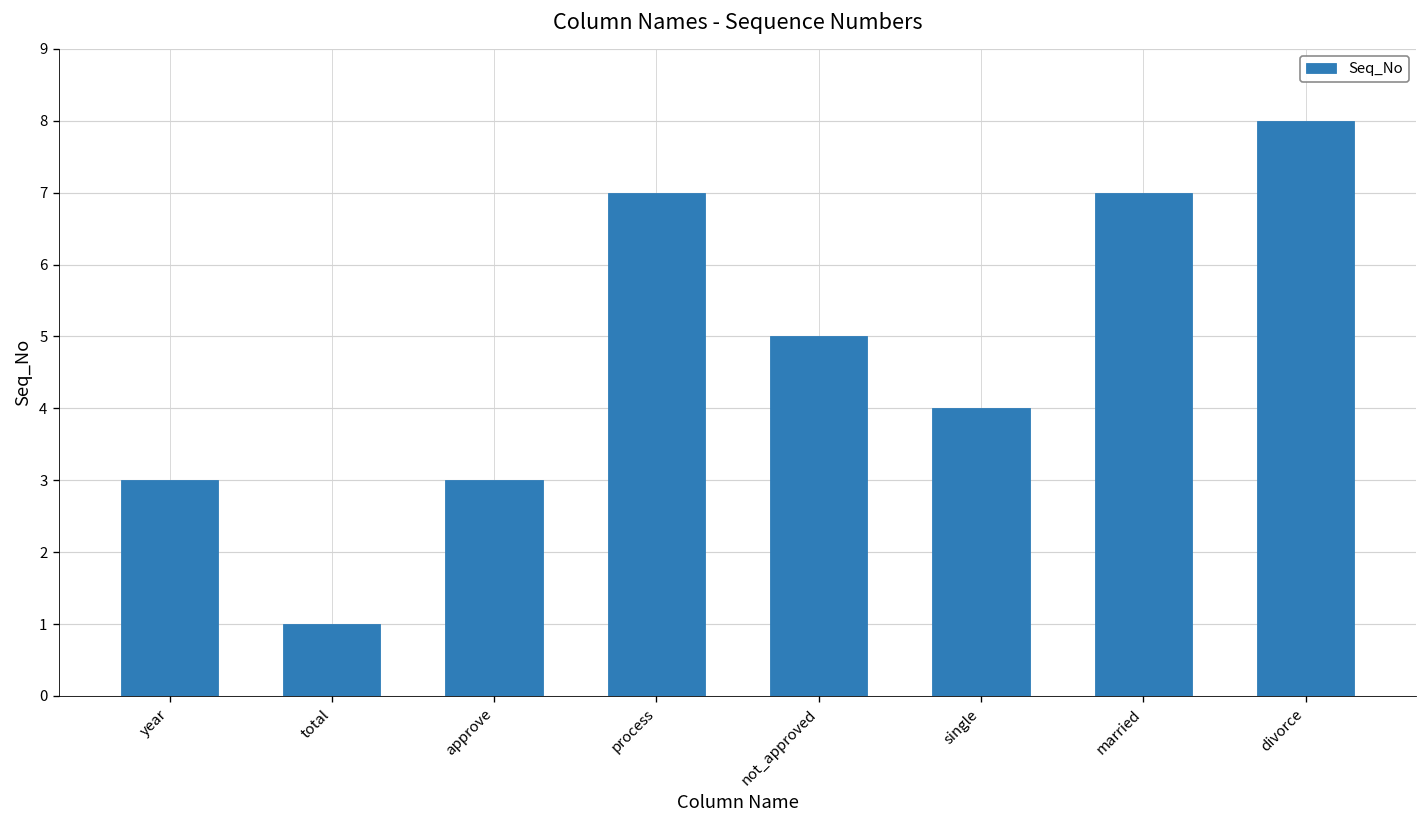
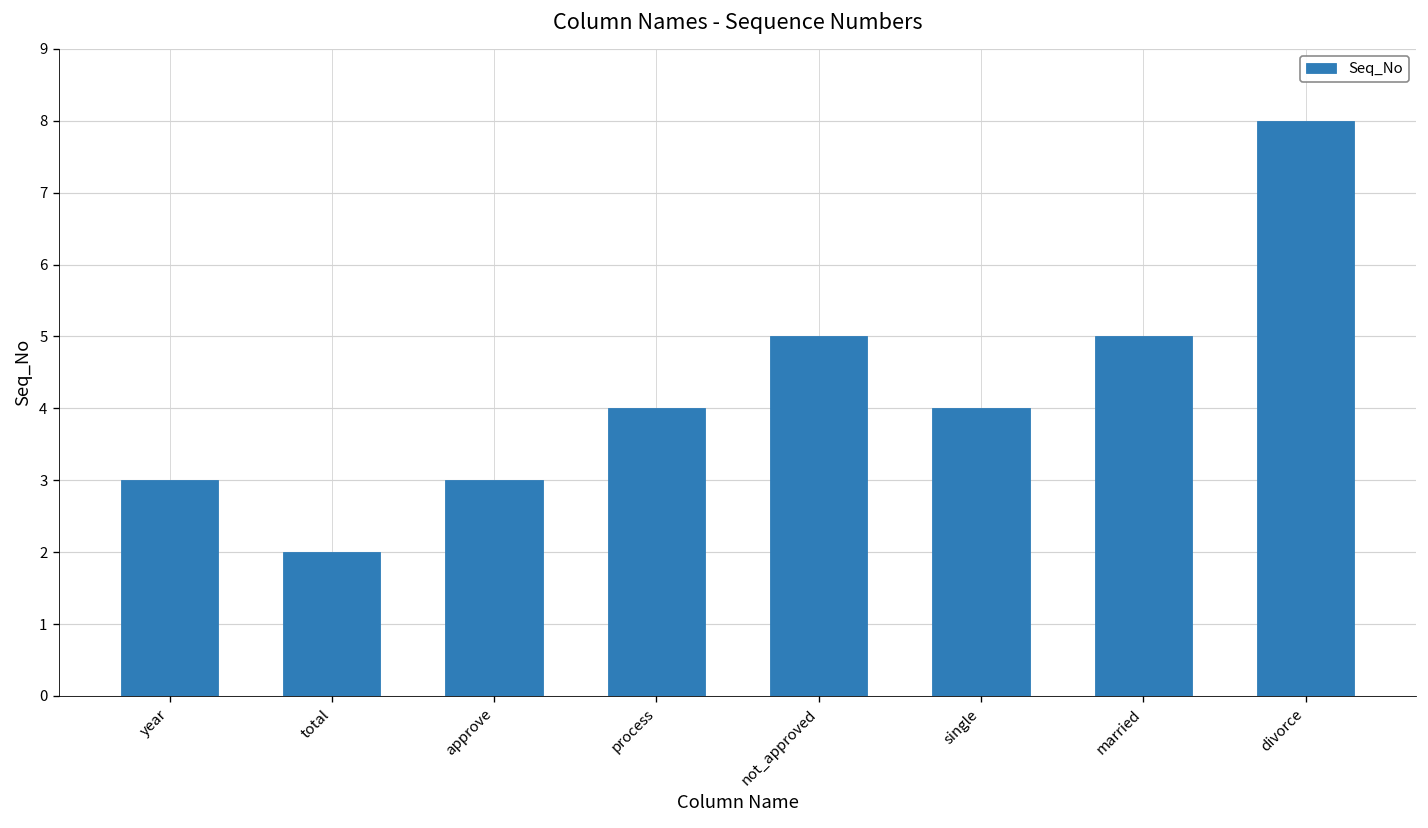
  {
    "year": 3,
-   "total": 1,
+   "total": 2,
    "approve": 3,
-   "process": 7,
+   "process": 4,
    "not_approved": 5,
    "single": 4,
-   "married": 7,
+   "married": 5,
    "divorce": 8
  }
